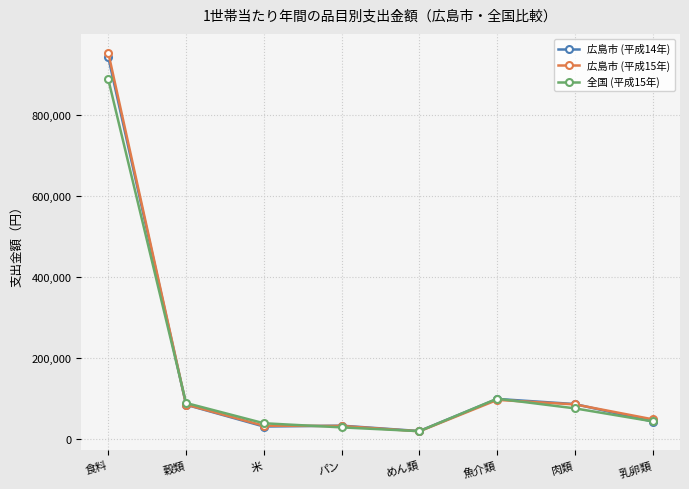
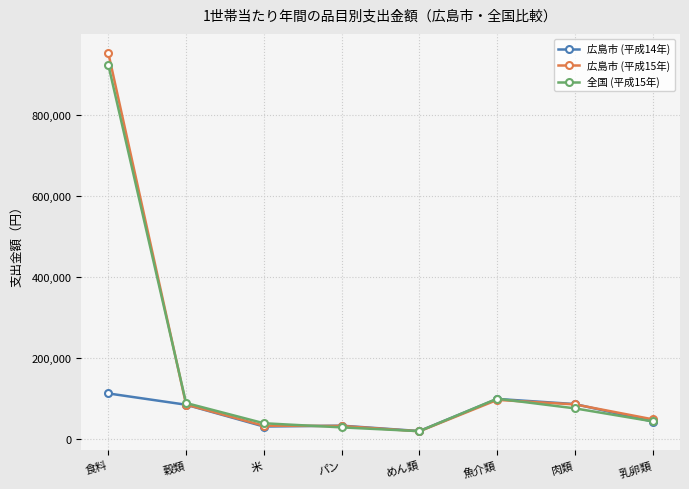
  {
    "広島市 (平成14年)": {
-     "食料": "940,000"
+     "食料": "110,000"
    },
    "広島市 (平成15年)": {
      "食料": "950,000"
    },
    "全国 (平成15年)": {
-     "食料": "890,000",
+     "食料": "920,000",
      "肉類": "70,000"
    }
  }
